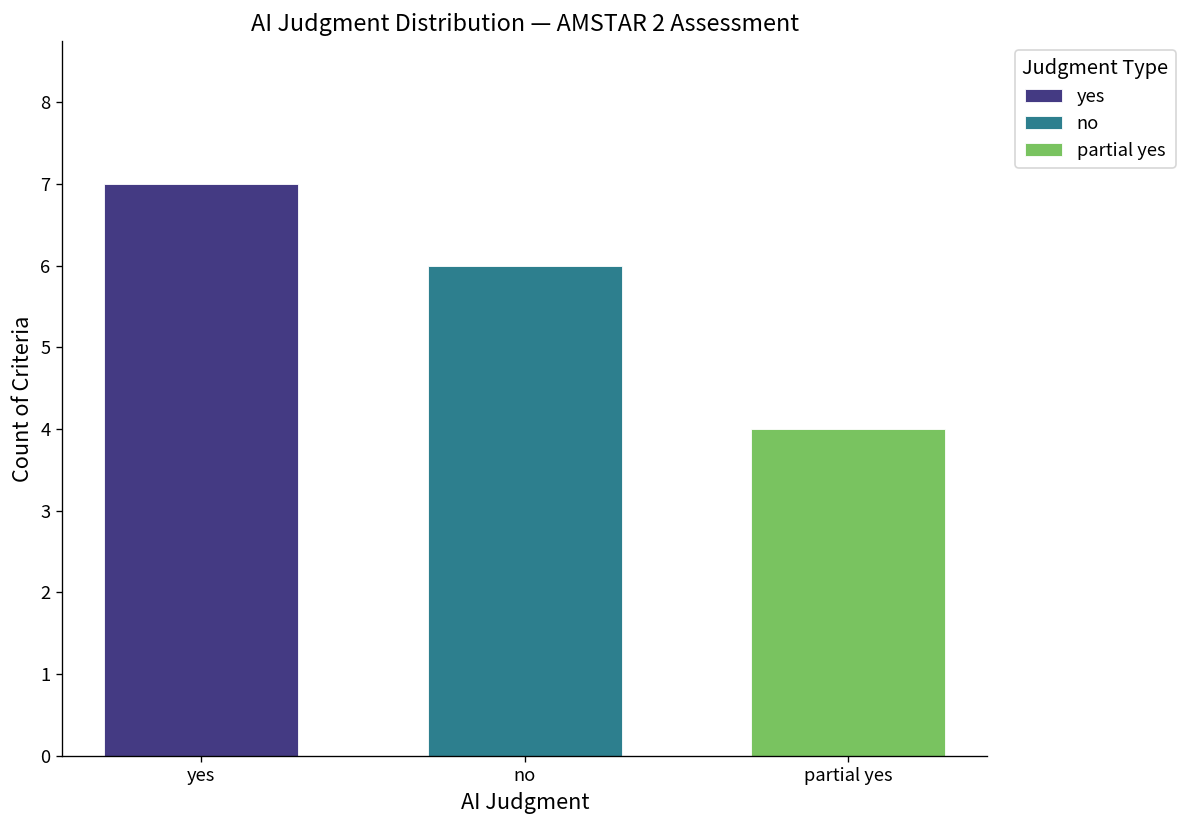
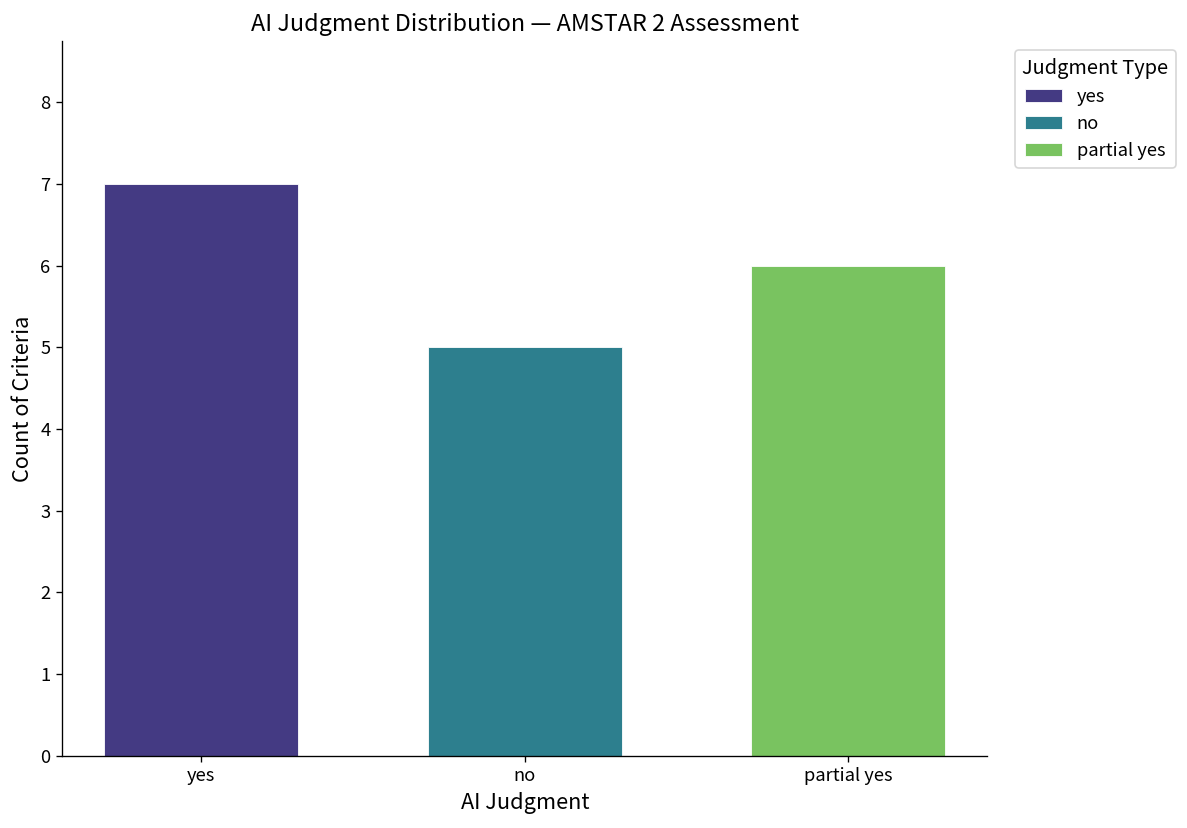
  {
    "yes": 7,
-   "no": 6,
-   "partial yes": 4
+   "no": 5,
+   "partial yes": 6
  }
